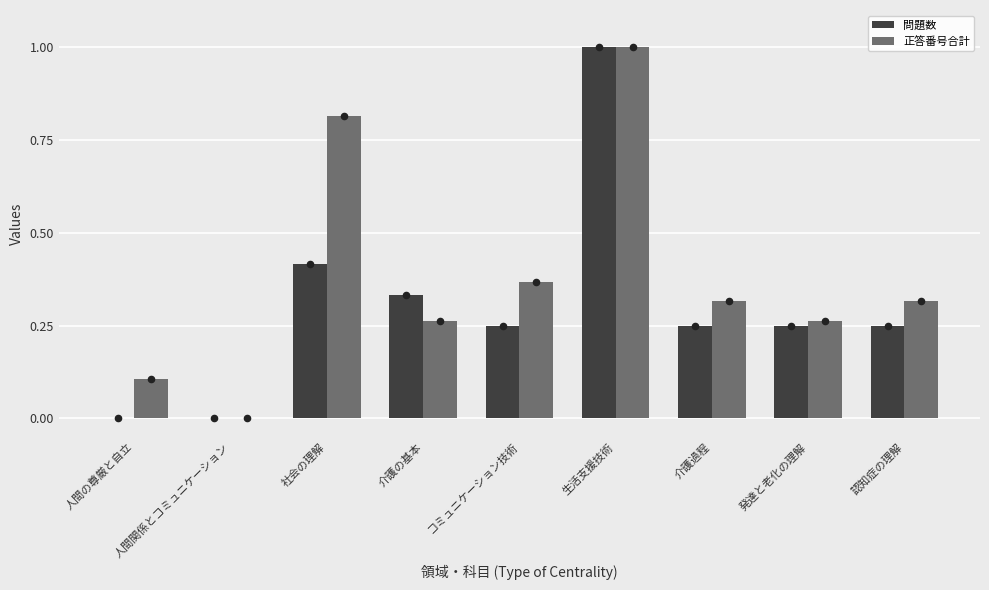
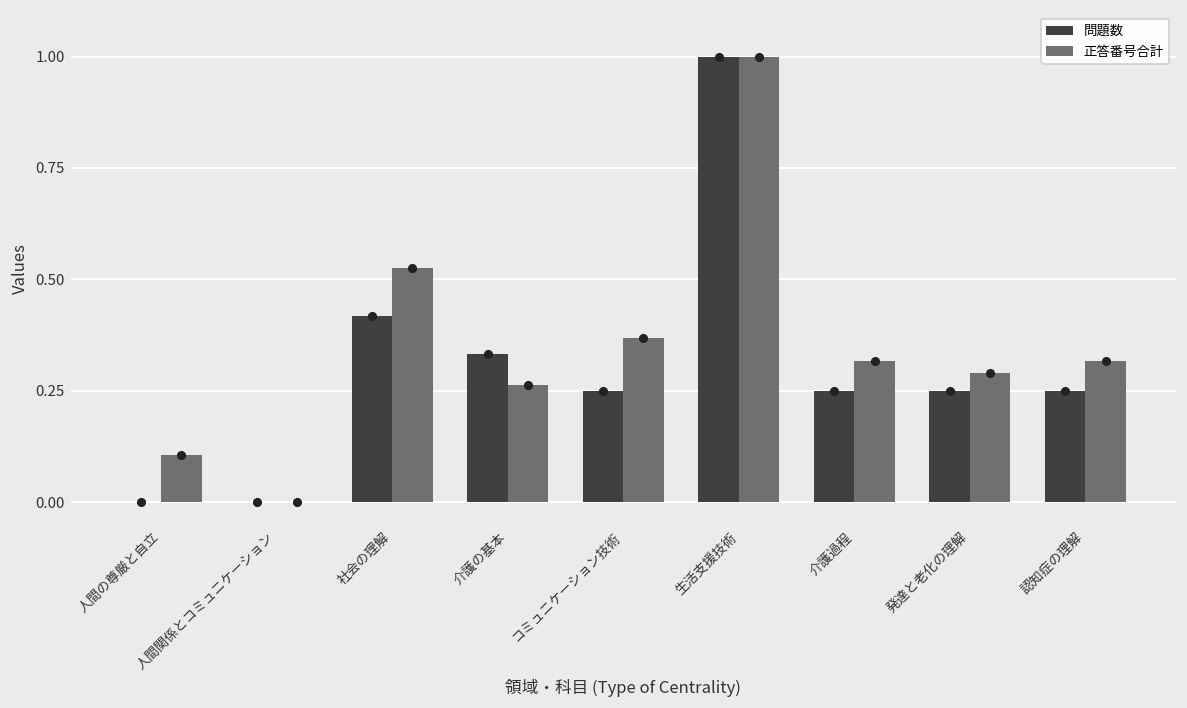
  {
    "正答番号合計": {
      "人間の尊厳と自立": 0.11,
      "人間関係とコミュニケーション": 0.00,
-     "社会の理解": 0.82,
+     "社会の理解": 0.53,
      "介護の基本": 0.26,
      "コミュニケーション技術": 0.37,
      "生活支援技術": 1.00,
      "介護過程": 0.32,
-     "発達と老化の理解": 0.26,
+     "発達と老化の理解": 0.29,
      "認知症の理解": 0.32
    }
  }
